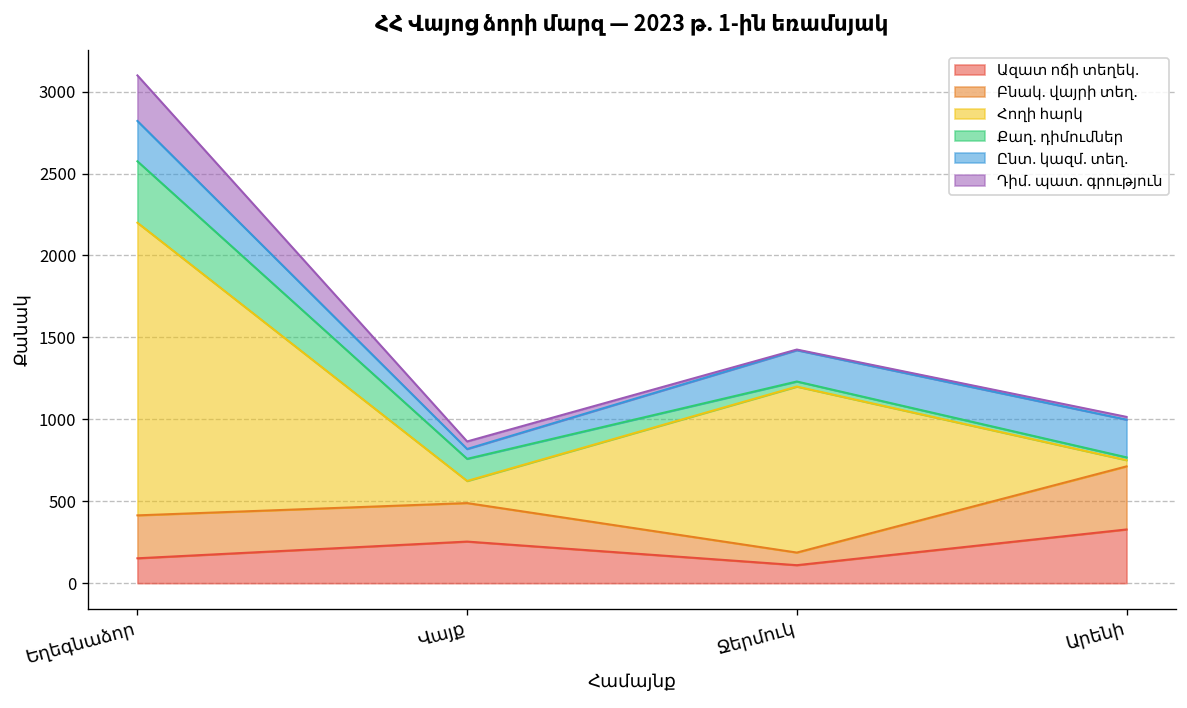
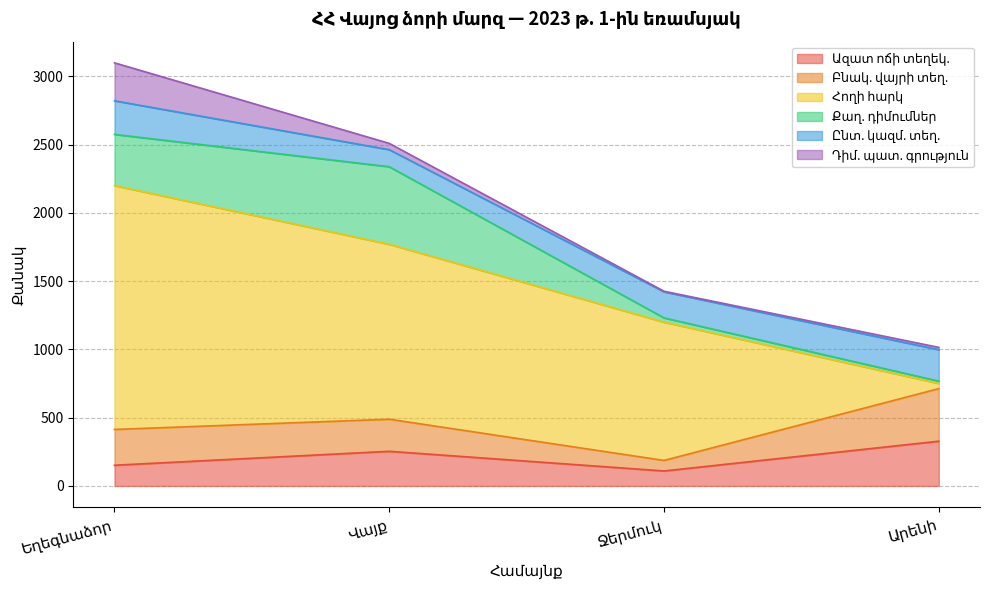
  {
    "Հողի հարկ": {
      "Եղեգնաձոր": 1790,
-     "Վայք": 140,
+     "Վայք": 1280,
      "Ջերմուկ": 1010
    },
    "Քաղ. դիմումներ": {
      "Եղեգնաձոր": 380,
-     "Վայք": 140,
+     "Վայք": 570,
      "Ջերմուկ": 30
    },
    "Ընտ. կազմ. տեղ.": {
      "Եղեգնաձոր": 250,
-     "Վայք": 60
+     "Վայք": 130
    },
    "Դիմ. պատ. գրություն": {
      "Եղեգնաձոր": 280,
      "Վայք": 50
    }
  }
